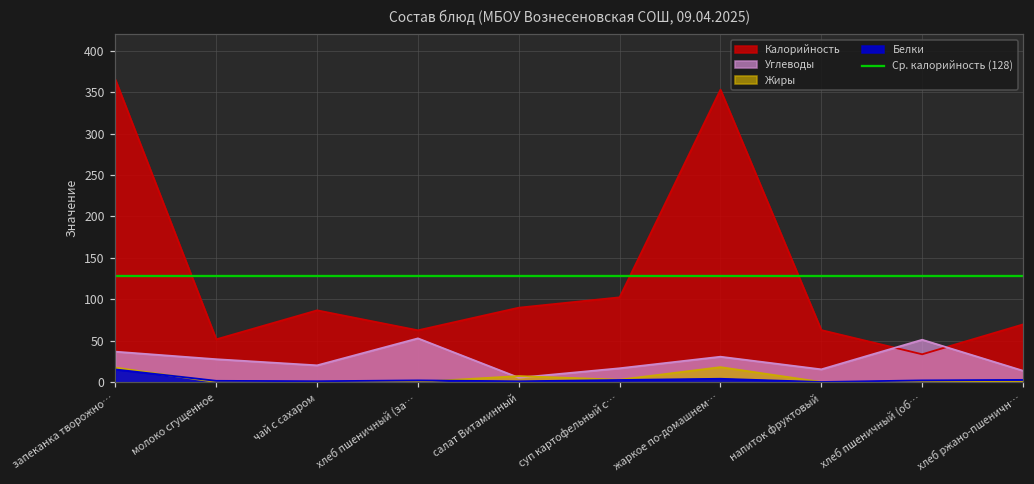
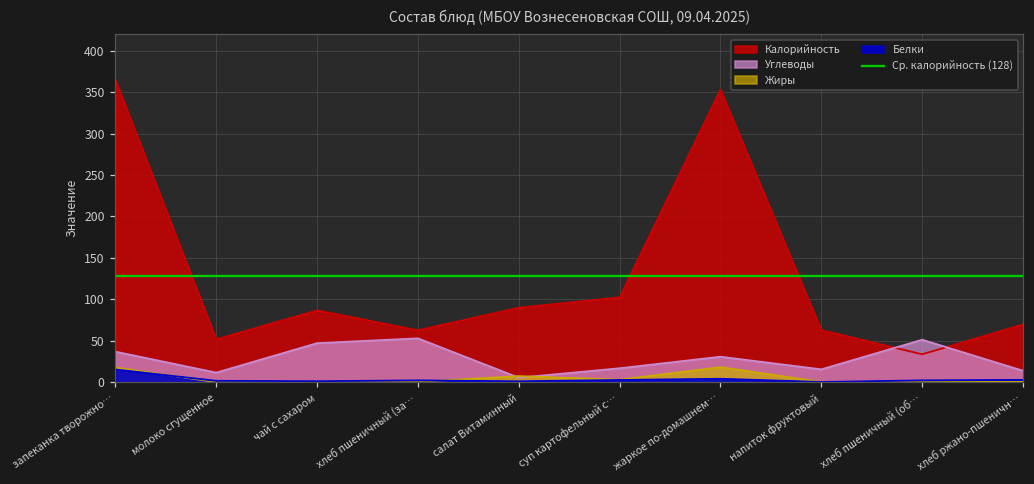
  {
    "Калорийность": {
      "запеканка творожно…": 370,
      "молоко сгущенное": 50,
      "чай с сахаром": 90,
      "хлеб пшеничный (за…": 60,
      "салат Витаминный": 90,
      "суп картофельный с…": 100,
      "жаркое по-домашнем…": 350,
      "напиток фруктовый": 60,
      "хлеб пшеничный (об…": 30,
      "хлеб ржано-пшеничн…": 70
    },
    "Углеводы": {
      "запеканка творожно…": 40,
-     "молоко сгущенное": 30,
-     "чай с сахаром": 20,
+     "молоко сгущенное": 10,
+     "чай с сахаром": 50,
      "хлеб пшеничный (за…": 50,
      "суп картофельный с…": 20,
      "жаркое по-домашнем…": 30,
      "напиток фруктовый": 20,
      "хлеб пшеничный (об…": 50,
      "хлеб ржано-пшеничн…": 10
    },
    "Жиры": {
      "жаркое по-домашнем…": 20
    },
    "Белки": {
      "салат Витаминный": 0,
      "жаркое по-домашнем…": 0
    }
  }
